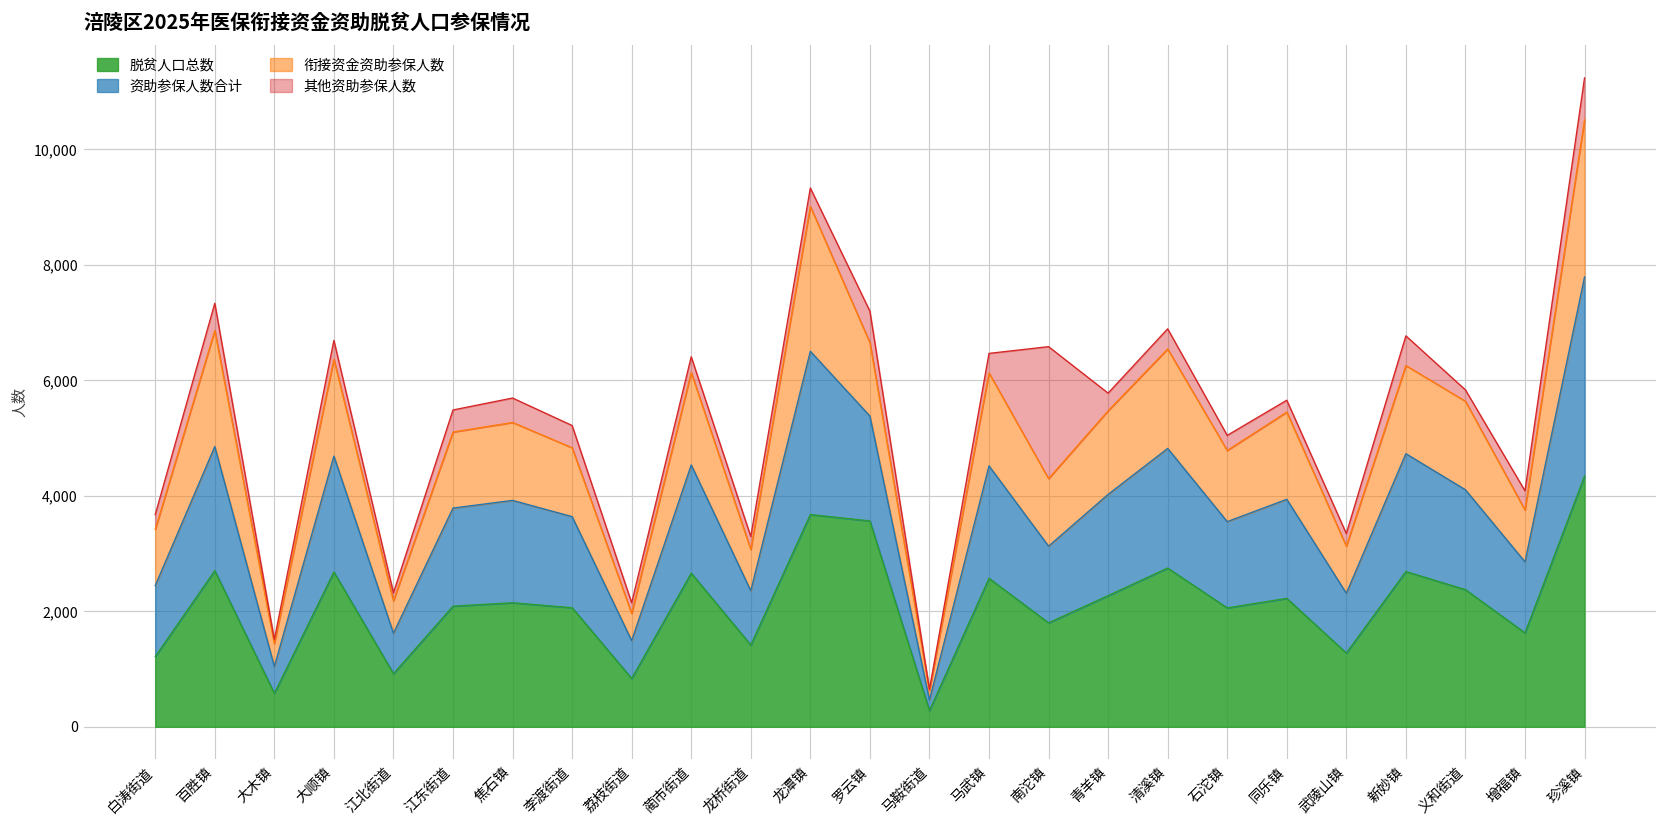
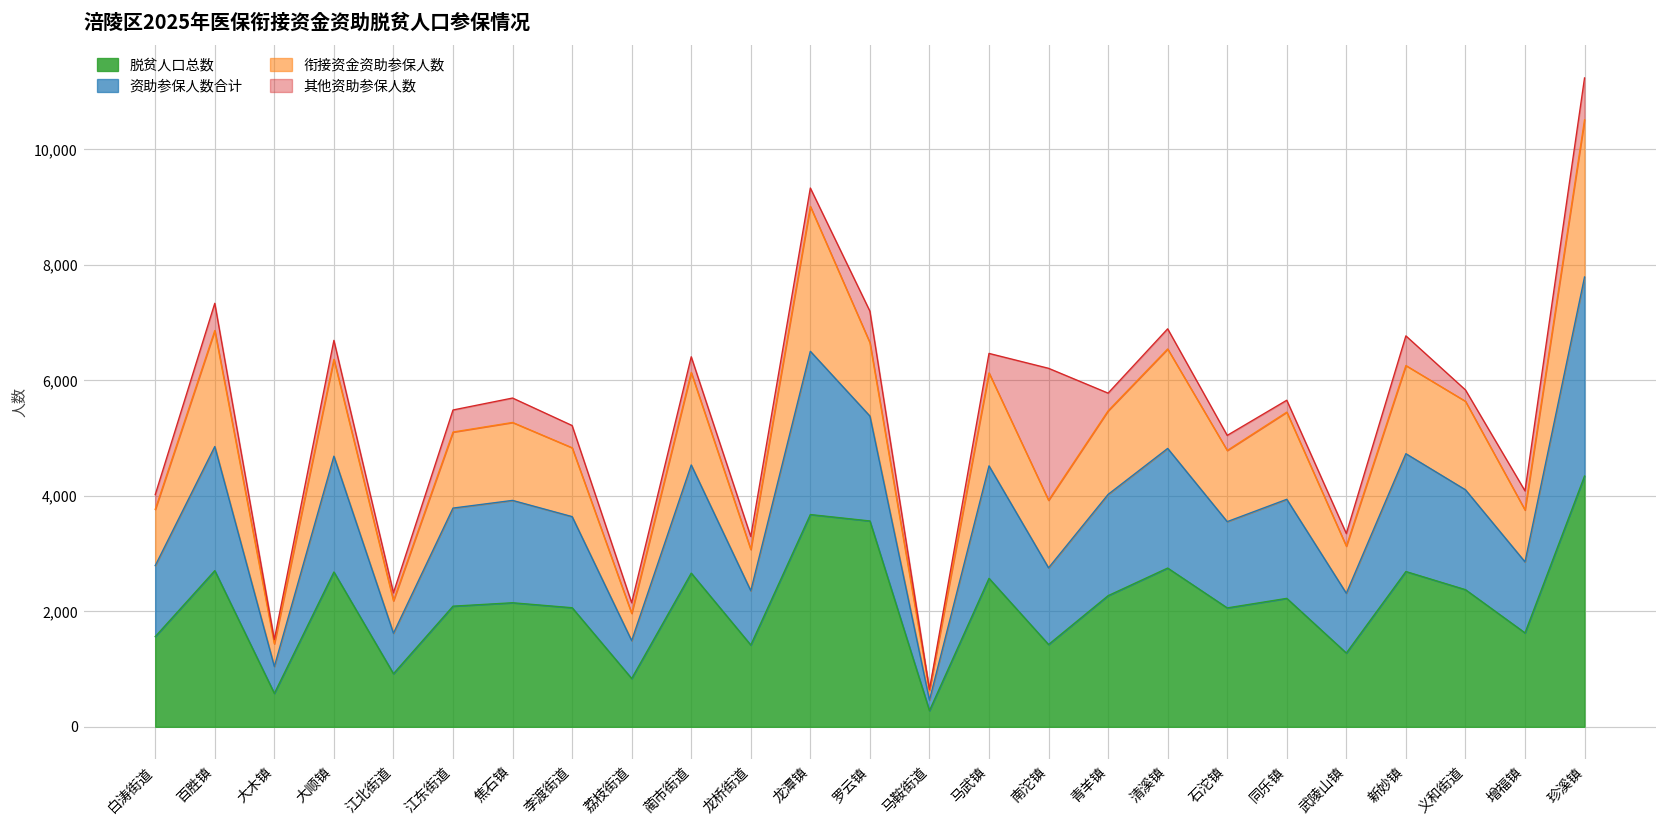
  {
    "脱贫人口总数": {
-     "白涛街道": "1,200",
+     "白涛街道": "1,600",
      "百胜镇": "2,700",
      "大木镇": "600",
      "大顺镇": "2,700",
      "江北街道": "900",
      "江东街道": "2,100",
      "焦石镇": "2,100",
      "李渡街道": "2,100",
      "荔枝街道": "800",
      "蔺市街道": "2,700",
      "龙桥街道": "1,400",
      "龙潭镇": "3,700",
      "罗云镇": "3,600",
      "马鞍街道": "300",
      "马武镇": "2,600",
-     "南沱镇": "1,800",
+     "南沱镇": "1,400",
      "青羊镇": "2,300",
      "清溪镇": "2,800",
      "石沱镇": "2,100",
      "同乐镇": "2,200",
      "武陵山镇": "1,300",
      "新妙镇": "2,700",
      "义和街道": "2,400",
      "增福镇": "1,600",
      "珍溪镇": "4,300"
    },
    "资助参保人数合计": {
      "白涛街道": "1,200",
      "百胜镇": "2,200",
      "大木镇": "500",
      "大顺镇": "2,000",
      "江北街道": "700",
      "江东街道": "1,700",
      "焦石镇": "1,800",
      "李渡街道": "1,600",
      "荔枝街道": "700",
      "蔺市街道": "1,900",
      "龙桥街道": "900",
      "龙潭镇": "2,800",
      "罗云镇": "1,800",
      "马鞍街道": "200",
      "马武镇": "1,900",
      "南沱镇": "1,300",
      "青羊镇": "1,800",
      "清溪镇": "2,100",
      "石沱镇": "1,500",
      "同乐镇": "1,700",
      "武陵山镇": "1,000",
      "新妙镇": "2,000",
      "义和街道": "1,700",
      "增福镇": "1,200",
      "珍溪镇": "3,400"
    },
    "衔接资金资助参保人数": {
      "白涛街道": "1,000",
      "百胜镇": "2,000",
      "大木镇": "400",
      "大顺镇": "1,700",
      "江北街道": "600",
      "江东街道": "1,300",
      "焦石镇": "1,400",
      "李渡街道": "1,200",
      "荔枝街道": "500",
      "蔺市街道": "1,600",
      "龙桥街道": "700",
      "龙潭镇": "2,500",
      "罗云镇": "1,300",
      "马武镇": "1,600",
      "南沱镇": "1,200",
      "青羊镇": "1,400",
      "清溪镇": "1,700",
      "石沱镇": "1,200",
      "同乐镇": "1,500",
      "武陵山镇": "800",
      "新妙镇": "1,500",
      "义和街道": "1,500",
      "增福镇": "900",
      "珍溪镇": "2,700"
    },
    "其他资助参保人数": {
      "白涛街道": "300",
      "百胜镇": "500",
      "大木镇": "100",
      "大顺镇": "300",
      "江北街道": "100",
      "江东街道": "400",
      "焦石镇": "400",
      "李渡街道": "400",
      "荔枝街道": "200",
      "蔺市街道": "300",
      "龙桥街道": "200",
      "龙潭镇": "300",
      "罗云镇": "500",
      "马武镇": "300",
      "南沱镇": "2,300",
      "青羊镇": "300",
      "清溪镇": "300",
      "石沱镇": "300",
      "同乐镇": "200",
      "武陵山镇": "200",
      "新妙镇": "500",
      "义和街道": "200",
      "增福镇": "300",
      "珍溪镇": "700"
    }
  }
